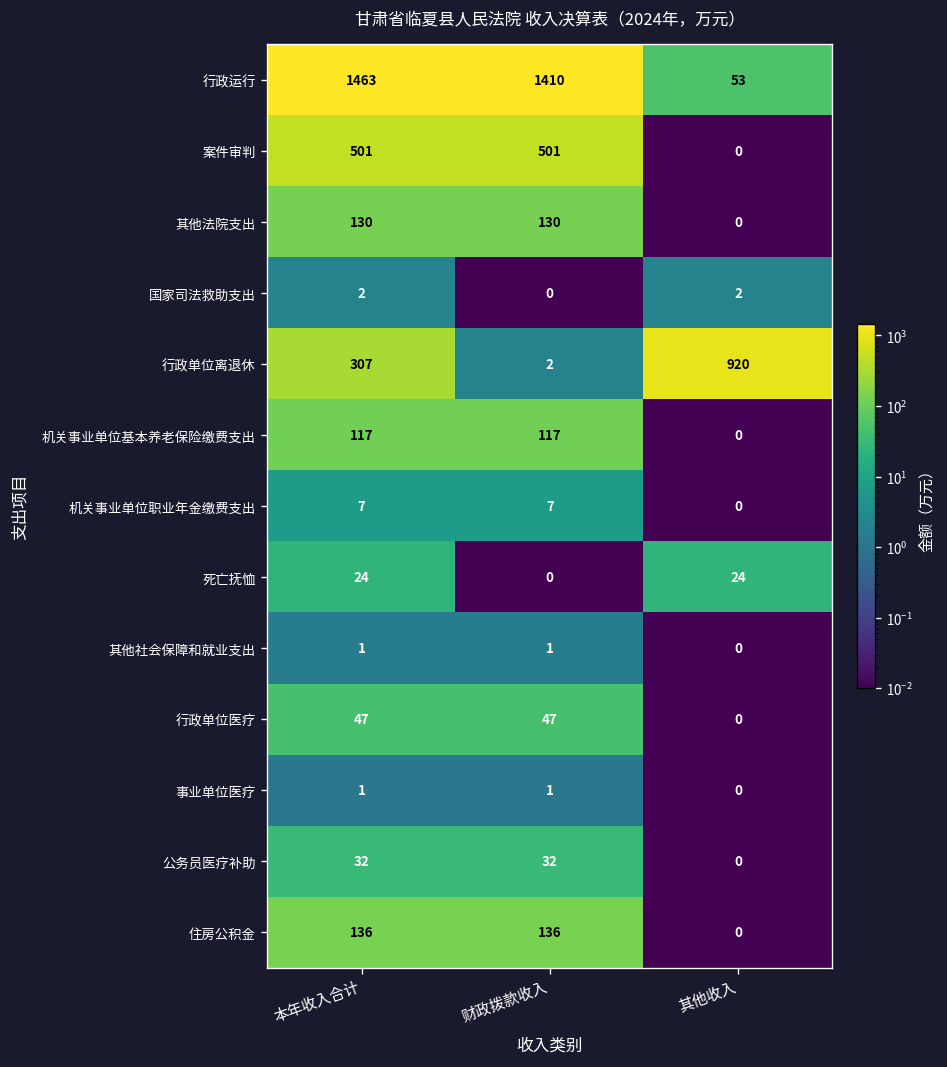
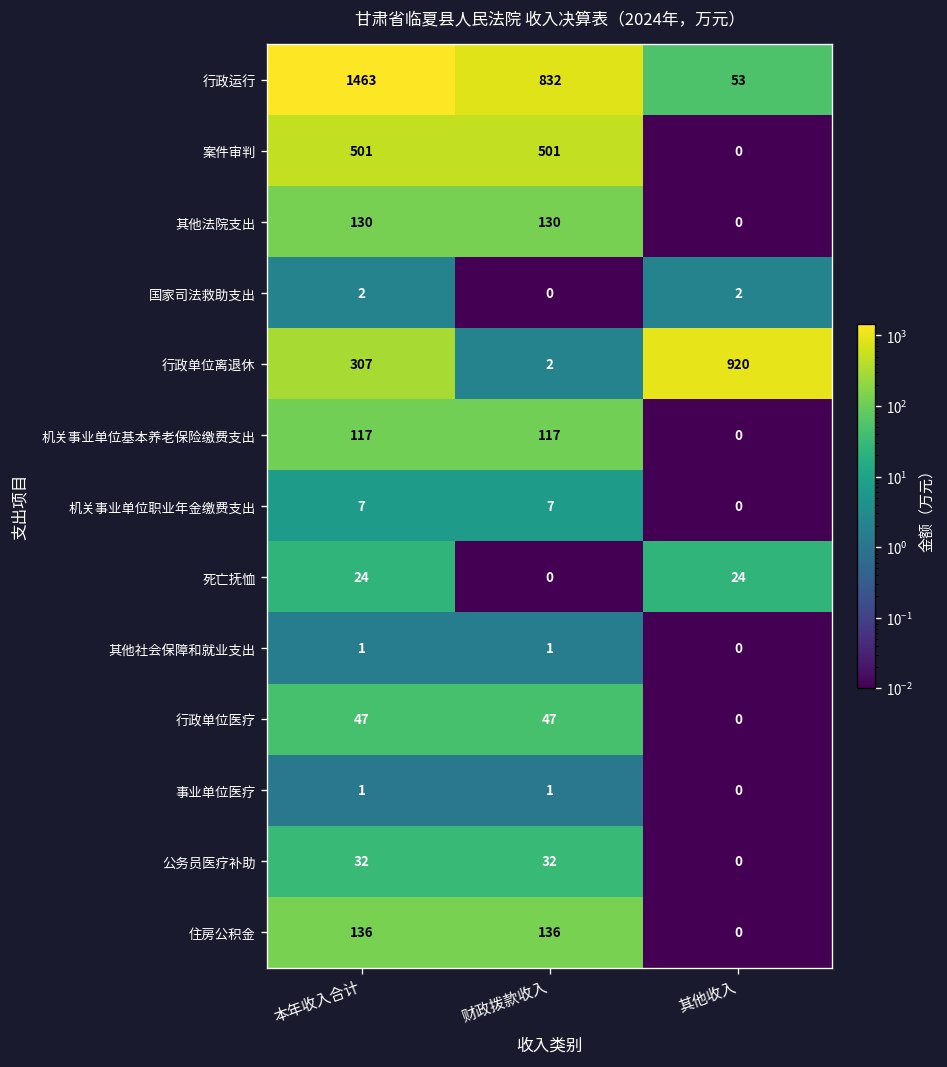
  {
    "行政运行": {
      "本年收入合计": 1463,
-     "财政拨款收入": 1410,
+     "财政拨款收入": 832,
      "其他收入": 53
    },
    "案件审判": {
      "本年收入合计": 501,
      "财政拨款收入": 501,
      "其他收入": 0
    },
    "其他法院支出": {
      "本年收入合计": 130,
      "财政拨款收入": 130,
      "其他收入": 0
    },
    "国家司法救助支出": {
      "本年收入合计": 2,
      "财政拨款收入": 0,
      "其他收入": 2
    },
    "行政单位离退休": {
      "本年收入合计": 307,
      "财政拨款收入": 2,
      "其他收入": 920
    },
    "机关事业单位基本养老保险缴费支出": {
      "本年收入合计": 117,
      "财政拨款收入": 117,
      "其他收入": 0
    },
    "机关事业单位职业年金缴费支出": {
      "本年收入合计": 7,
      "财政拨款收入": 7,
      "其他收入": 0
    },
    "死亡抚恤": {
      "本年收入合计": 24,
      "财政拨款收入": 0,
      "其他收入": 24
    },
    "其他社会保障和就业支出": {
      "本年收入合计": 1,
      "财政拨款收入": 1,
      "其他收入": 0
    },
    "行政单位医疗": {
      "本年收入合计": 47,
      "财政拨款收入": 47,
      "其他收入": 0
    },
    "事业单位医疗": {
      "本年收入合计": 1,
      "财政拨款收入": 1,
      "其他收入": 0
    },
    "公务员医疗补助": {
      "本年收入合计": 32,
      "财政拨款收入": 32,
      "其他收入": 0
    },
    "住房公积金": {
      "本年收入合计": 136,
      "财政拨款收入": 136,
      "其他收入": 0
    }
  }
